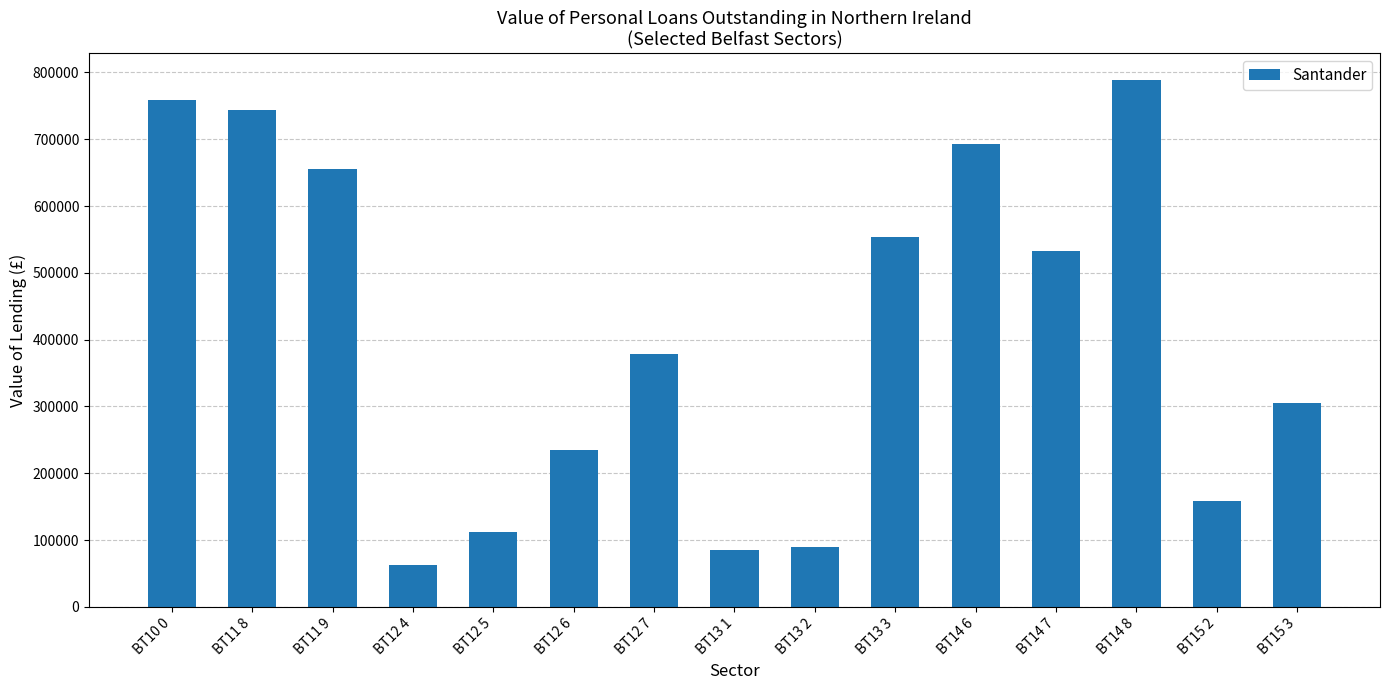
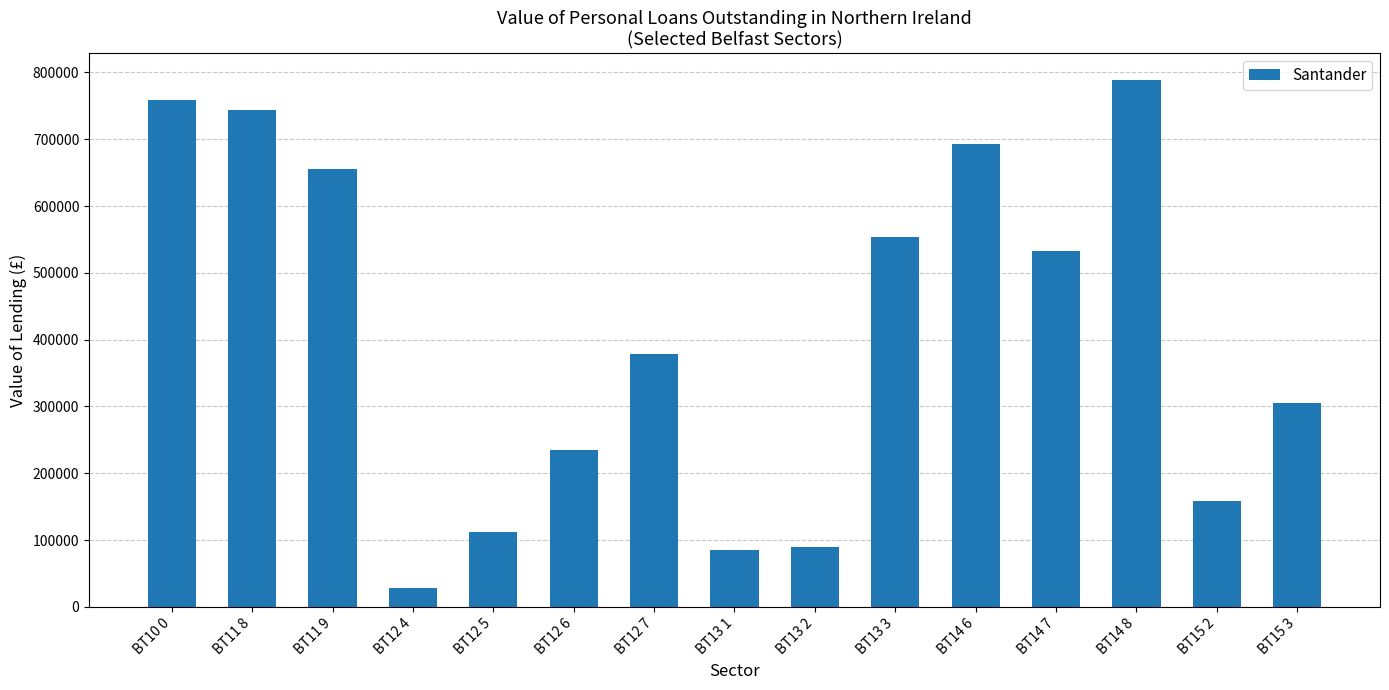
  {
    "BT10 0": 760000,
    "BT11 8": 740000,
    "BT11 9": 650000,
-   "BT12 4": 60000,
+   "BT12 4": 30000,
    "BT12 5": 110000,
    "BT12 6": 230000,
    "BT12 7": 380000,
    "BT13 1": 80000,
    "BT13 2": 90000,
    "BT13 3": 550000,
    "BT14 6": 690000,
    "BT14 7": 530000,
    "BT14 8": 790000,
    "BT15 2": 160000,
    "BT15 3": 300000
  }
